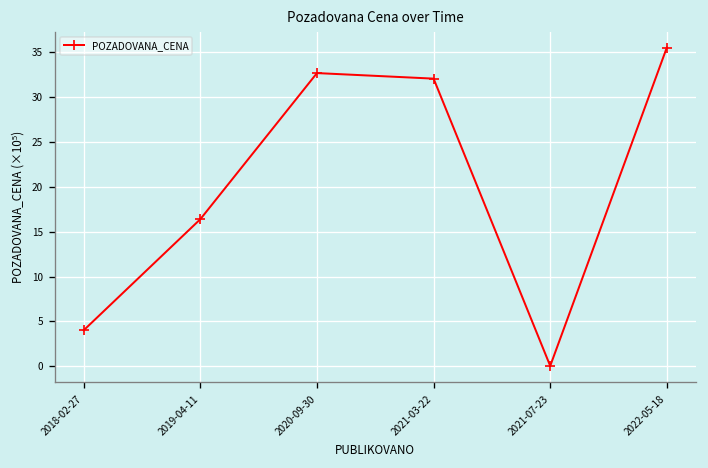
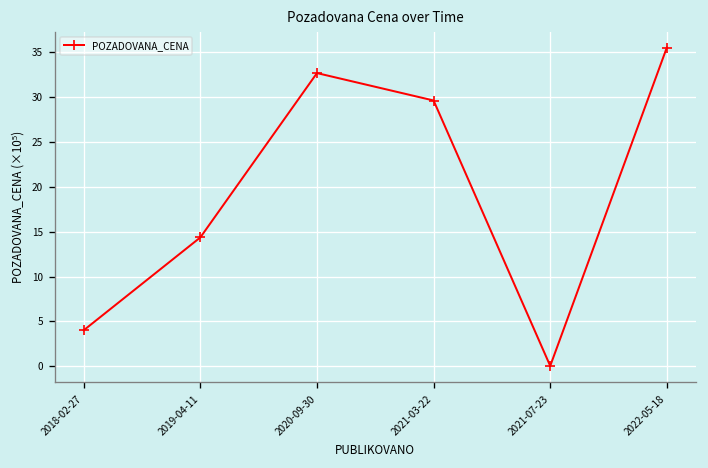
  {
    "2018-02-27": 4,
-   "2019-04-11": 16,
+   "2019-04-11": 14,
    "2020-09-30": 33,
-   "2021-03-22": 32,
+   "2021-03-22": 30,
    "2021-07-23": 0,
    "2022-05-18": 36
  }
